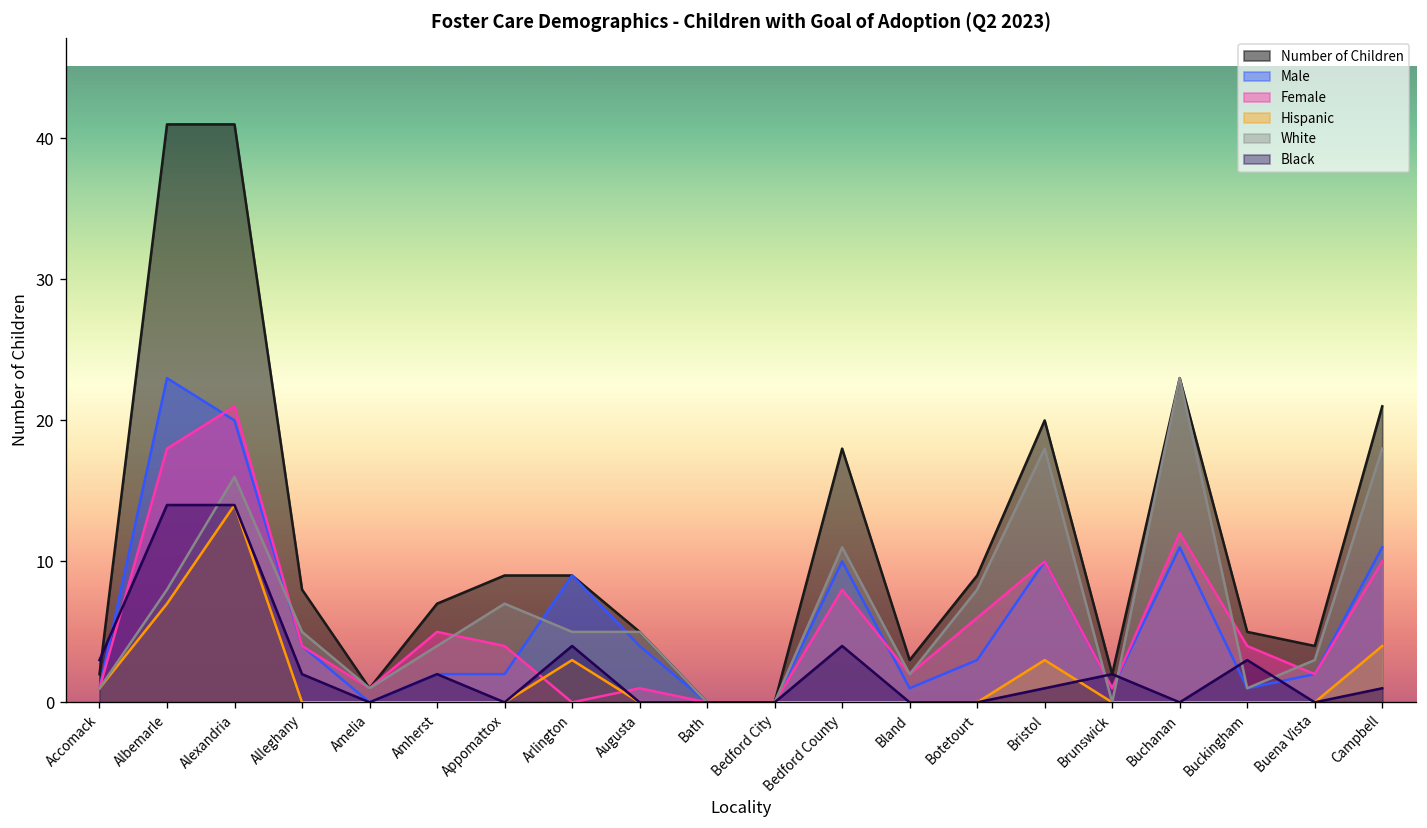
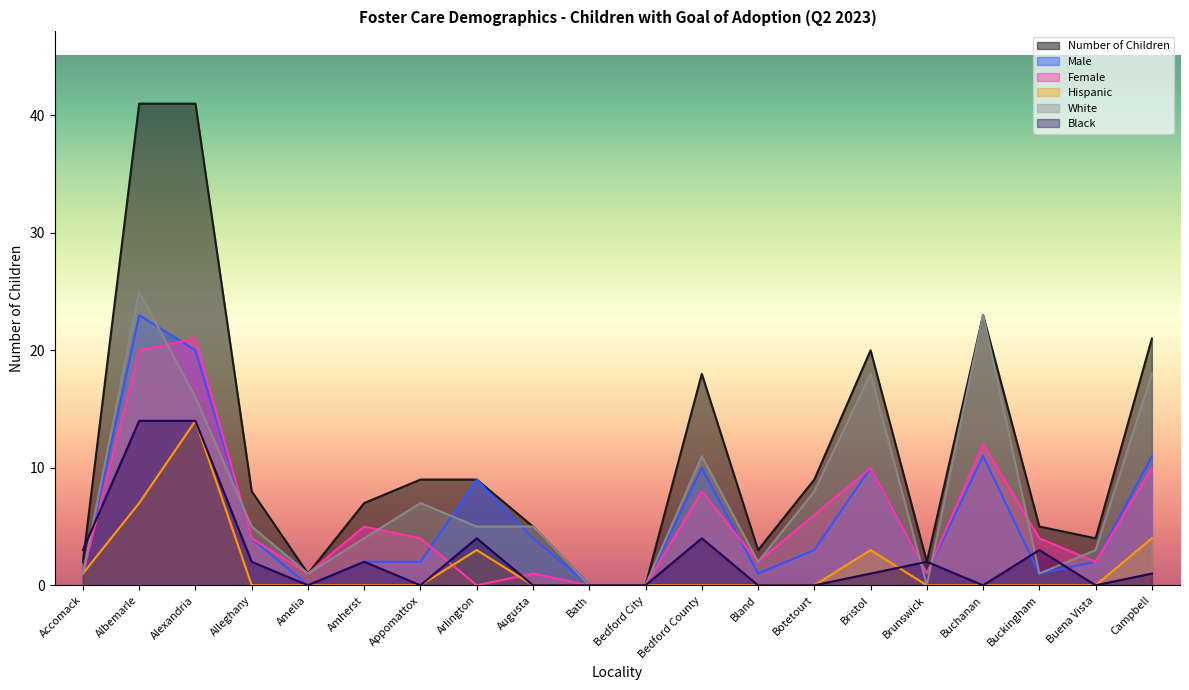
  {
    "Number of Children": {
      "Accomack": 2,
      "Albemarle": 41,
      "Alexandria": 41,
      "Alleghany": 8,
      "Amherst": 7,
      "Appomattox": 9,
      "Bedford County": 18,
      "Bland": 3,
      "Botetourt": 9,
      "Bristol": 20,
      "Buckingham": 5,
      "Buena Vista": 4,
      "Campbell": 21
    },
    "Male": {
      "Albemarle": 23,
      "Alexandria": 20,
      "Appomattox": 2,
      "Augusta": 4,
      "Bedford County": 10,
      "Bland": 1,
      "Botetourt": 3,
      "Buchanan": 11,
      "Campbell": 11
    },
    "Female": {
-     "Albemarle": 18,
+     "Albemarle": 20,
      "Alexandria": 21,
      "Amherst": 5,
      "Appomattox": 4,
      "Arlington": 0,
      "Augusta": 1,
      "Bedford County": 8,
      "Botetourt": 6,
      "Buchanan": 12,
      "Buckingham": 4,
      "Campbell": 10
    },
    "Hispanic": {
      "Albemarle": 7,
      "Alleghany": 0,
      "Amherst": 0,
      "Arlington": 3,
      "Bedford County": 0,
      "Bristol": 3,
      "Buckingham": 0,
      "Campbell": 4
    },
    "White": {
-     "Albemarle": 8,
+     "Albemarle": 25,
      "Alexandria": 16,
      "Alleghany": 5,
      "Amherst": 4,
      "Appomattox": 7,
      "Arlington": 5,
      "Bedford County": 11,
      "Botetourt": 8,
      "Bristol": 18,
      "Buena Vista": 3,
      "Campbell": 18
    },
    "Black": {
      "Accomack": 3,
      "Albemarle": 14,
      "Alleghany": 2,
      "Arlington": 4,
      "Bedford County": 4,
      "Bristol": 1,
      "Buckingham": 3,
      "Campbell": 1
    }
  }
